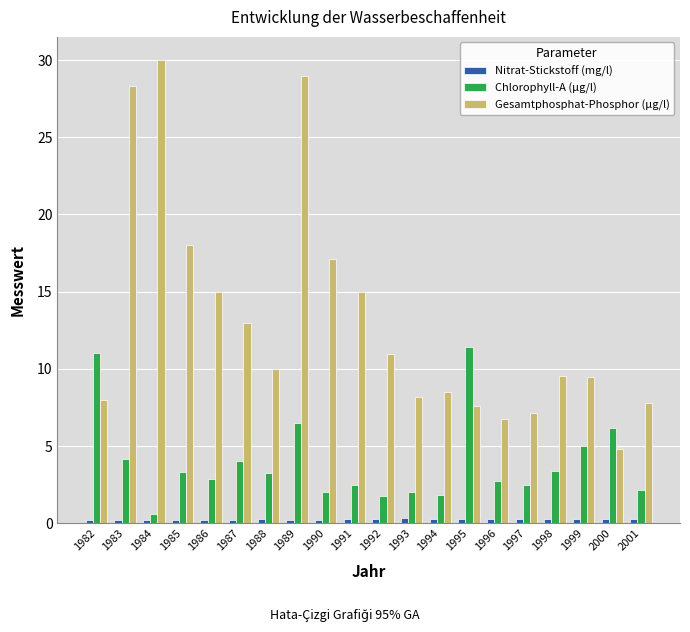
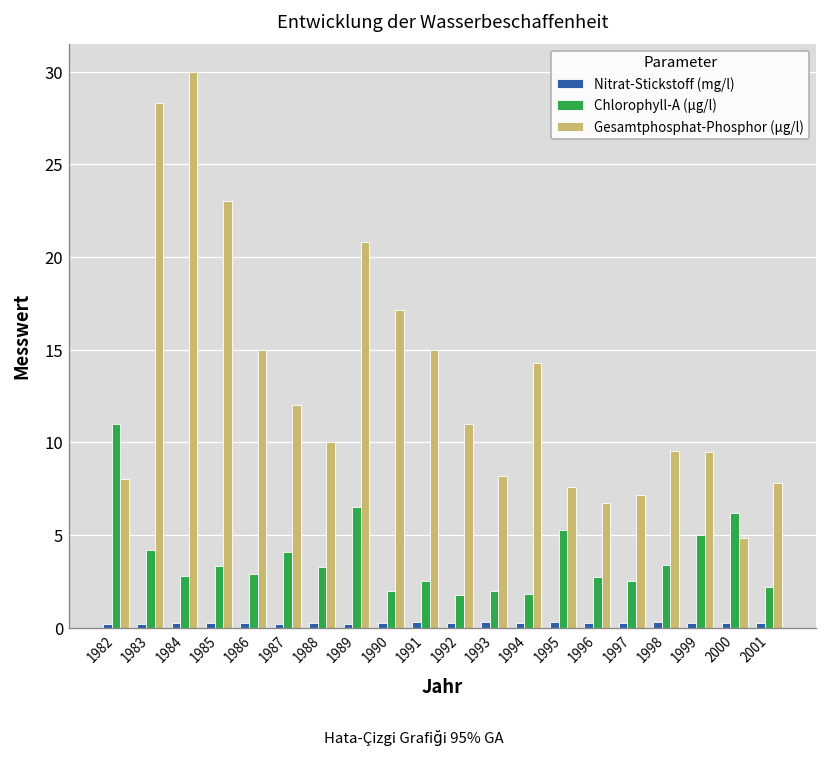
  {
    "Nitrat-Stickstoff (mg/l)": {
      "1982": 0.2,
      "1983": 0.2,
      "1984": 0.2,
      "1985": 0.2,
      "1986": 0.2,
      "1987": 0.2,
      "1988": 0.3,
      "1989": 0.2,
      "1990": 0.2,
      "1991": 0.3,
      "1992": 0.3,
      "1993": 0.3,
      "1994": 0.3,
      "1995": 0.3,
      "1996": 0.3,
      "1997": 0.3,
      "1998": 0.3,
      "1999": 0.3,
      "2000": 0.3,
      "2001": 0.3
    },
    "Chlorophyll-A (µg/l)": {
      "1982": 11.0,
      "1983": 4.2,
-     "1984": 0.6,
+     "1984": 2.8,
      "1985": 3.3,
      "1986": 2.9,
      "1987": 4.1,
      "1988": 3.3,
      "1989": 6.5,
      "1990": 2.0,
      "1991": 2.5,
      "1992": 1.8,
      "1993": 2.0,
      "1994": 1.8,
-     "1995": 11.4,
+     "1995": 5.3,
      "1996": 2.8,
      "1997": 2.5,
      "1998": 3.4,
      "1999": 5.0,
      "2000": 6.2,
      "2001": 2.2
    },
    "Gesamtphosphat-Phosphor (µg/l)": {
      "1982": 8.0,
      "1983": 28.3,
      "1984": 30.0,
-     "1985": 18,
+     "1985": 23,
      "1986": 15.0,
-     "1987": 13,
+     "1987": 12,
      "1988": 10.0,
-     "1989": 29.0,
+     "1989": 20.8,
      "1990": 17.1,
      "1991": 15.0,
      "1992": 11.0,
      "1993": 8.2,
-     "1994": 8.5,
+     "1994": 14.3,
      "1995": 7.6,
      "1996": 6.8,
      "1997": 7.2,
      "1998": 9.5,
      "1999": 9.5,
      "2000": 4.8,
      "2001": 7.8
    }
  }
